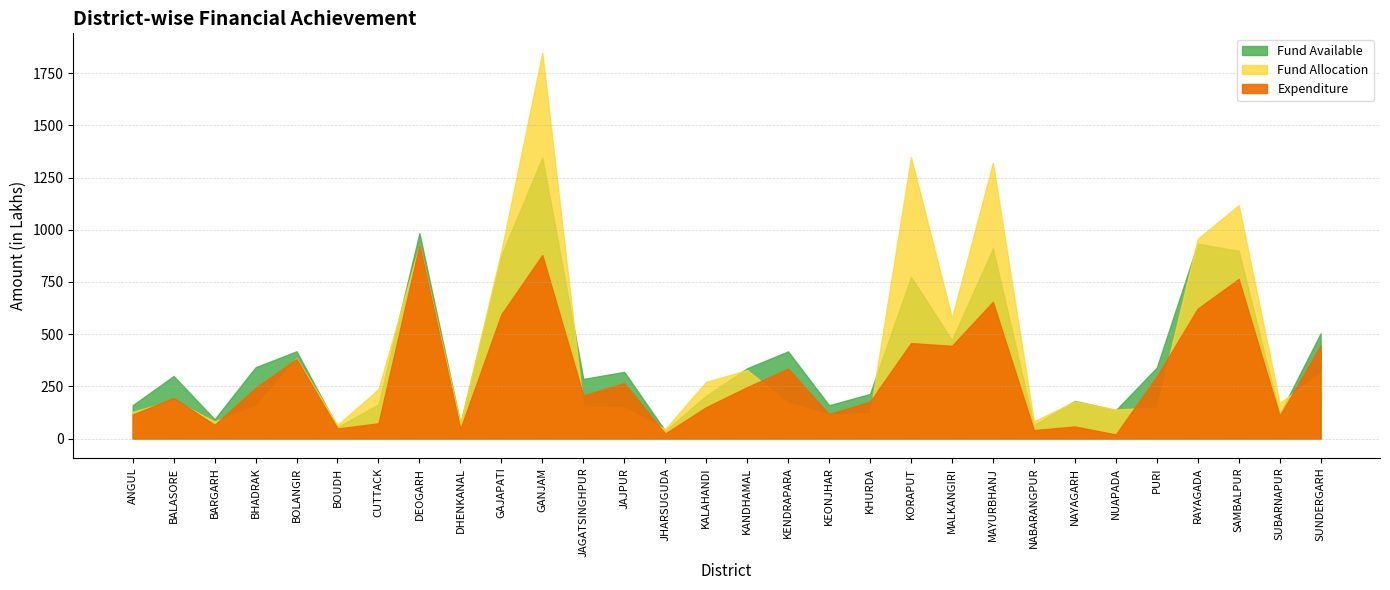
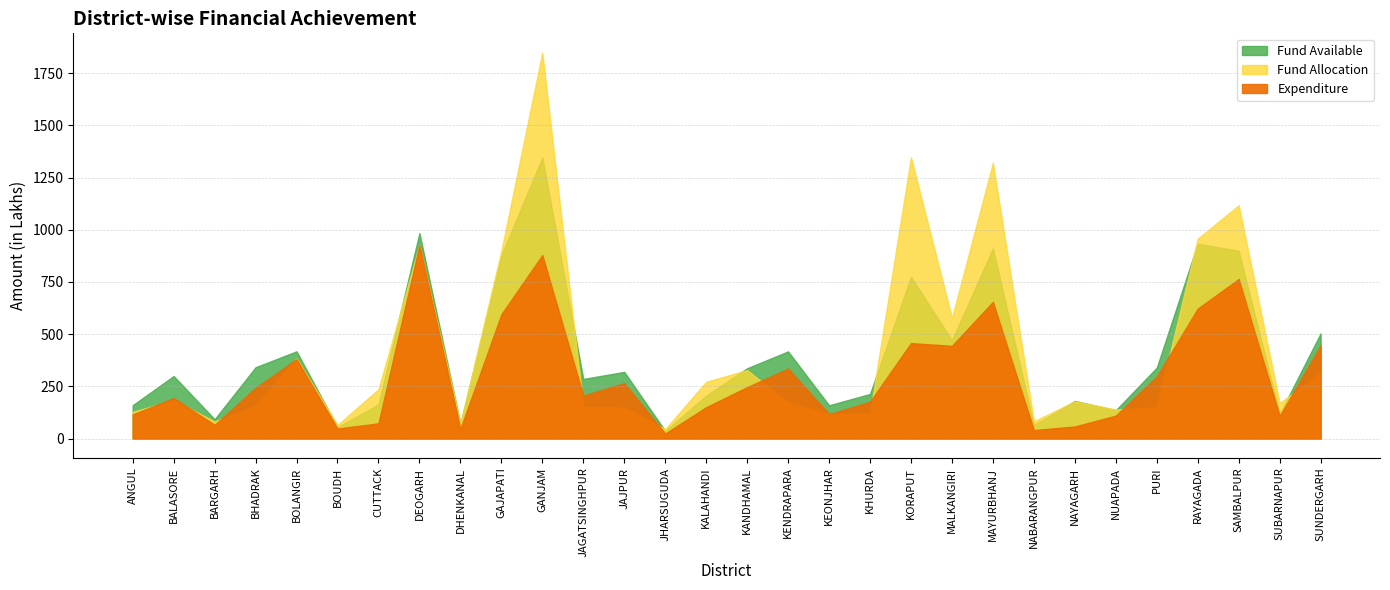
  {
    "Fund Available": {
      "ANGUL": 160,
      "BALASORE": 300,
      "BHADRAK": 340,
      "BOLANGIR": 420,
      "CUTTACK": 160,
      "DEOGARH": 980,
      "GAJAPATI": 880,
      "GANJAM": 1350,
      "JAGATSINGHPUR": 290,
      "JAJPUR": 320,
      "KALAHANDI": 210,
      "KENDRAPARA": 420,
      "KEONJHAR": 160,
      "KHURDA": 210,
      "KORAPUT": 770,
      "MALKANGIRI": 470,
      "MAYURBHANJ": 910,
      "NABARANGPUR": 60,
      "PURI": 340,
      "RAYAGADA": 930,
      "SAMBALPUR": 900,
      "SUNDERGARH": 500
    },
    "Fund Allocation": {
      "ANGUL": 130,
      "BHADRAK": 160,
      "CUTTACK": 240,
      "GAJAPATI": 900,
      "GANJAM": 1850,
      "JAGATSINGHPUR": 150,
      "JAJPUR": 150,
      "KALAHANDI": 270,
      "KENDRAPARA": 170,
      "KHURDA": 120,
      "KORAPUT": 1350,
      "MALKANGIRI": 580,
      "MAYURBHANJ": 1320,
      "NABARANGPUR": 80,
      "PURI": 150,
      "RAYAGADA": 960,
      "SAMBALPUR": 1120,
      "SUBARNAPUR": 170,
      "SUNDERGARH": 310
    },
    "Expenditure": {
      "ANGUL": 120,
      "BARGARH": 70,
      "BHADRAK": 240,
      "CUTTACK": 70,
      "DHENKANAL": 50,
      "GAJAPATI": 590,
      "GANJAM": 880,
      "JAGATSINGHPUR": 210,
      "JAJPUR": 270,
      "JHARSUGUDA": 20,
      "KALAHANDI": 150,
      "KANDHAMAL": 250,
      "KENDRAPARA": 340,
      "KHURDA": 180,
      "KORAPUT": 460,
      "MALKANGIRI": 440,
      "MAYURBHANJ": 650,
      "NABARANGPUR": 40,
      "NAYAGARH": 60,
-     "NUAPADA": 20,
+     "NUAPADA": 110,
      "PURI": 300,
      "RAYAGADA": 620,
      "SAMBALPUR": 760,
      "SUNDERGARH": 450
    }
  }
